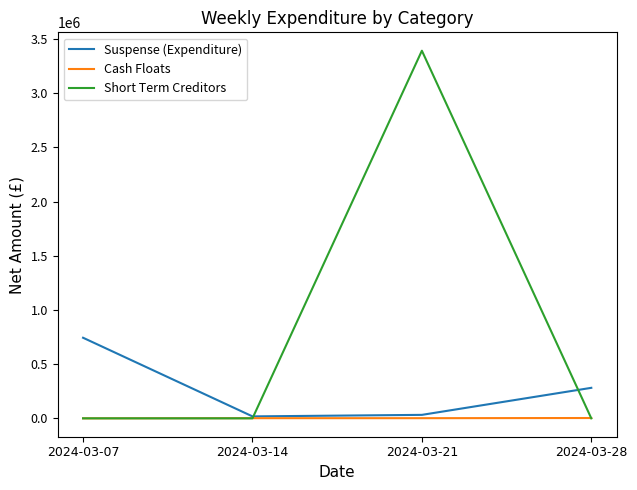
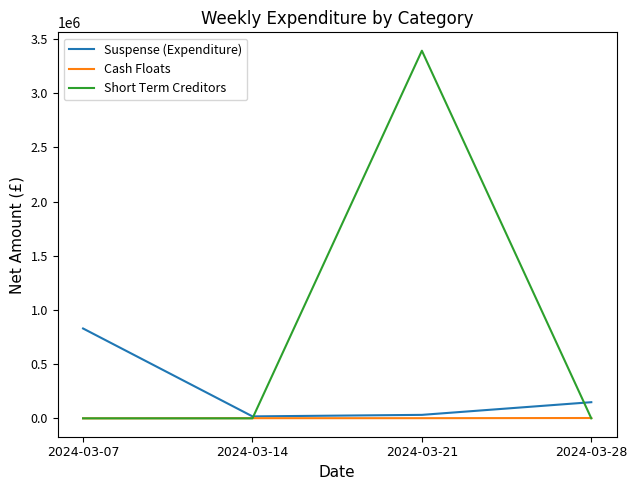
  {
    "Suspense (Expenditure)": {
-     "2024-03-07": 740000,
+     "2024-03-07": 830000,
      "2024-03-21": 30000,
-     "2024-03-28": 280000
+     "2024-03-28": 150000
    },
    "Cash Floats": {
      "2024-03-21": 0
    },
    "Short Term Creditors": {
      "2024-03-21": 3390000
    }
  }
